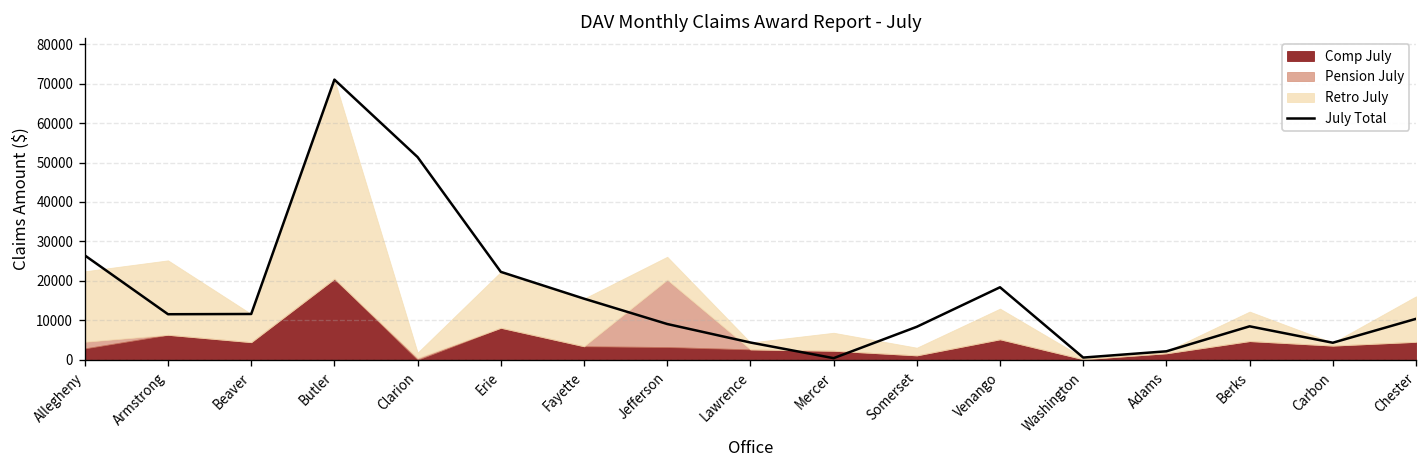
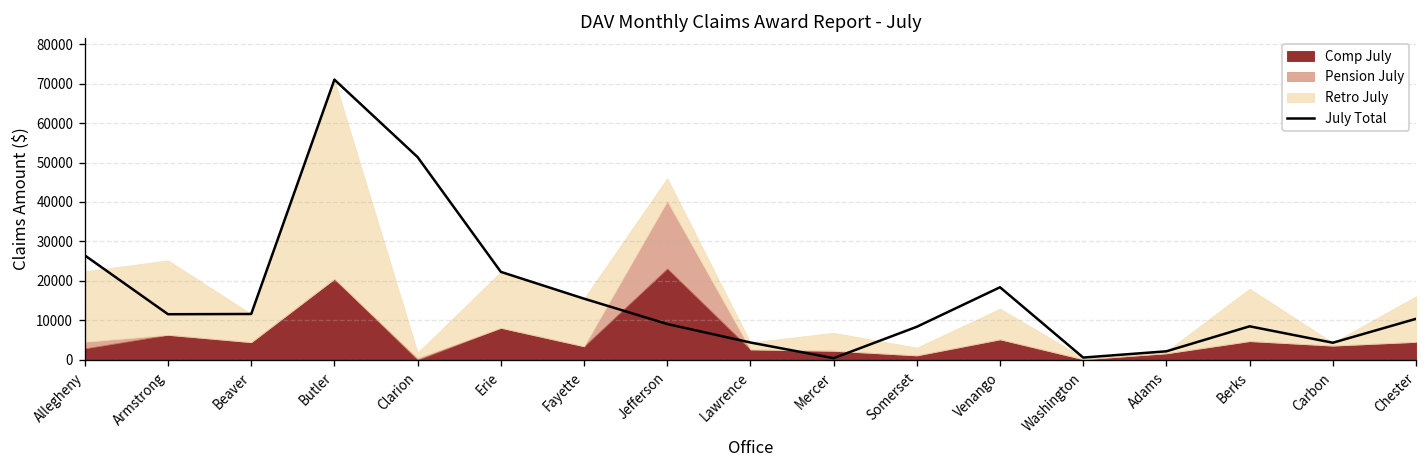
  {
    "July Total": {
      "Allegheny": 26000,
      "Armstrong": 12000,
      "Clarion": 51000,
      "Jefferson": 9000,
      "Mercer": 0,
      "Somerset": 8000,
      "Venango": 18000,
      "Berks": 8000,
      "Chester": 10000
    },
    "Comp July": {
      "Allegheny": 3000,
-     "Jefferson": 3000
+     "Jefferson": 23000
    },
    "Pension July": {
      "Allegheny": 2000,
      "Jefferson": 17000
    },
    "Retro July": {
      "Allegheny": 18000,
      "Armstrong": 19000,
      "Clarion": 1000,
      "Jefferson": 6000,
      "Mercer": 5000,
      "Somerset": 2000,
      "Venango": 8000,
-     "Berks": 7000,
+     "Berks": 13000,
      "Chester": 12000
    }
  }
